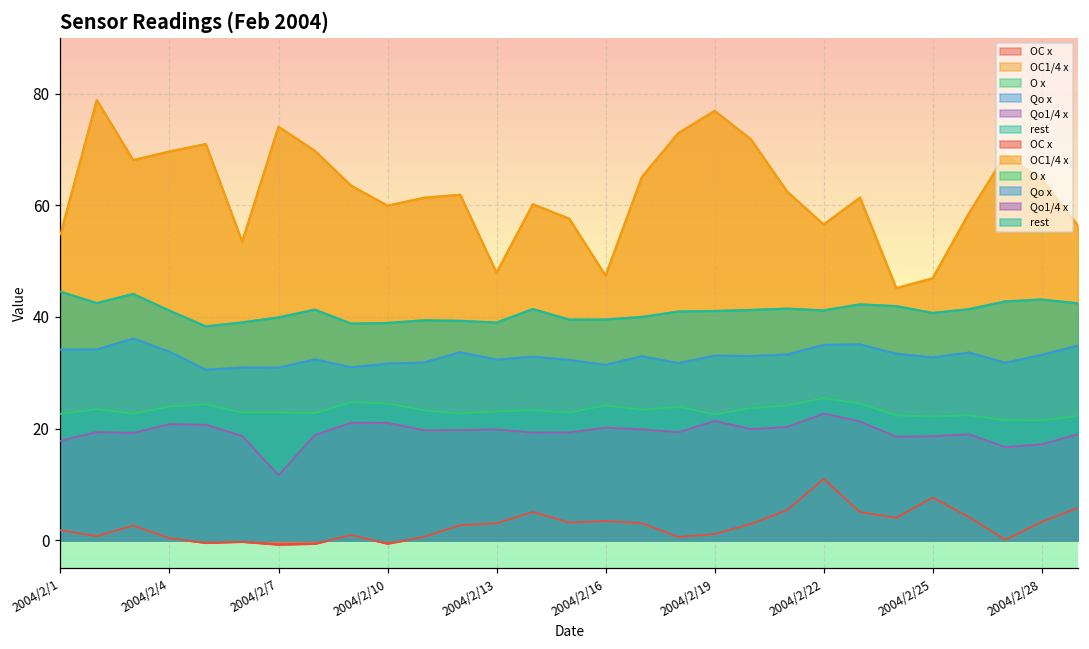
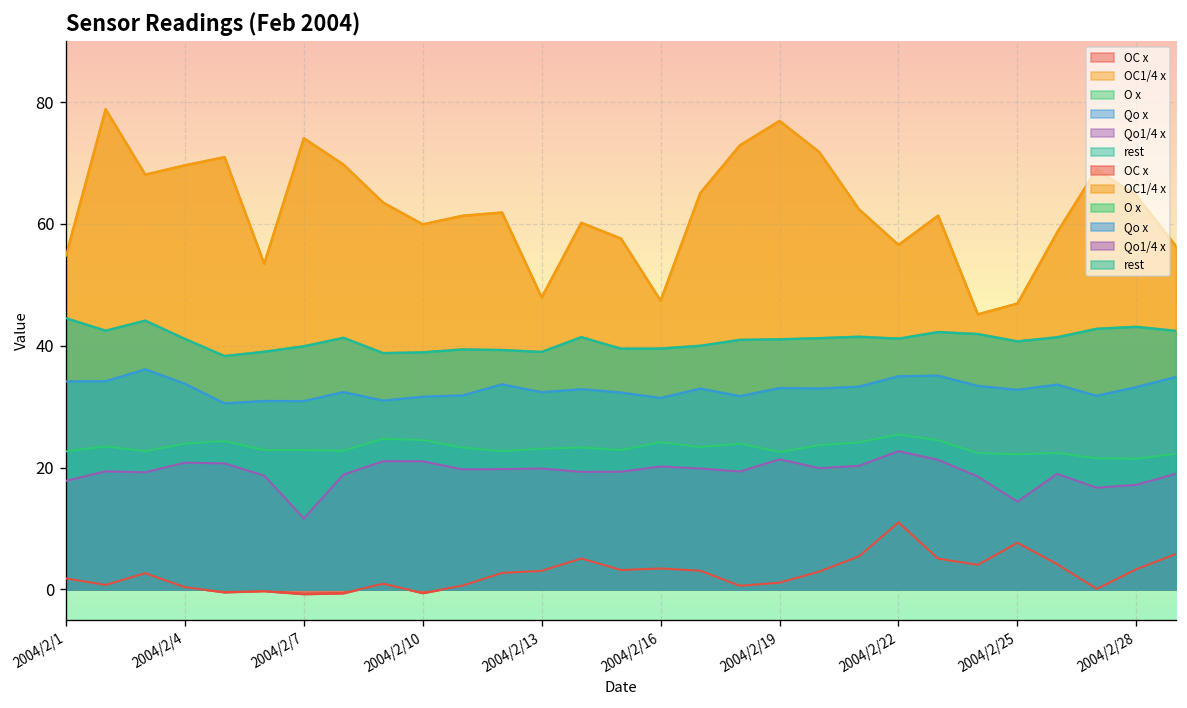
  {
    "OC1/4 x": {
      "2004/2/1": 55,
      "2004/2/4": 70,
      "2004/2/7": 74,
      "2004/2/10": 60,
      "2004/2/13": 48,
      "2004/2/16": 47,
      "2004/2/19": 77,
      "2004/2/22": 57,
      "2004/2/25": 47
    },
    "Qo1/4 x": {
      "2004/2/1": 18,
      "2004/2/4": 21,
      "2004/2/7": 12,
      "2004/2/10": 21,
      "2004/2/13": 20,
      "2004/2/16": 20,
      "2004/2/19": 21,
      "2004/2/22": 23,
-     "2004/2/25": 19,
+     "2004/2/25": 14,
      "2004/2/28": 17
    }
  }
